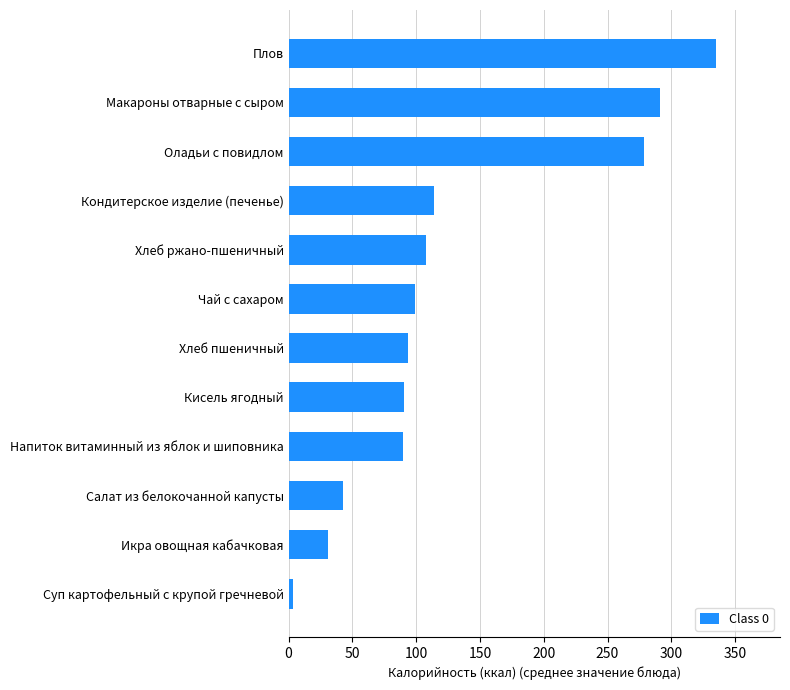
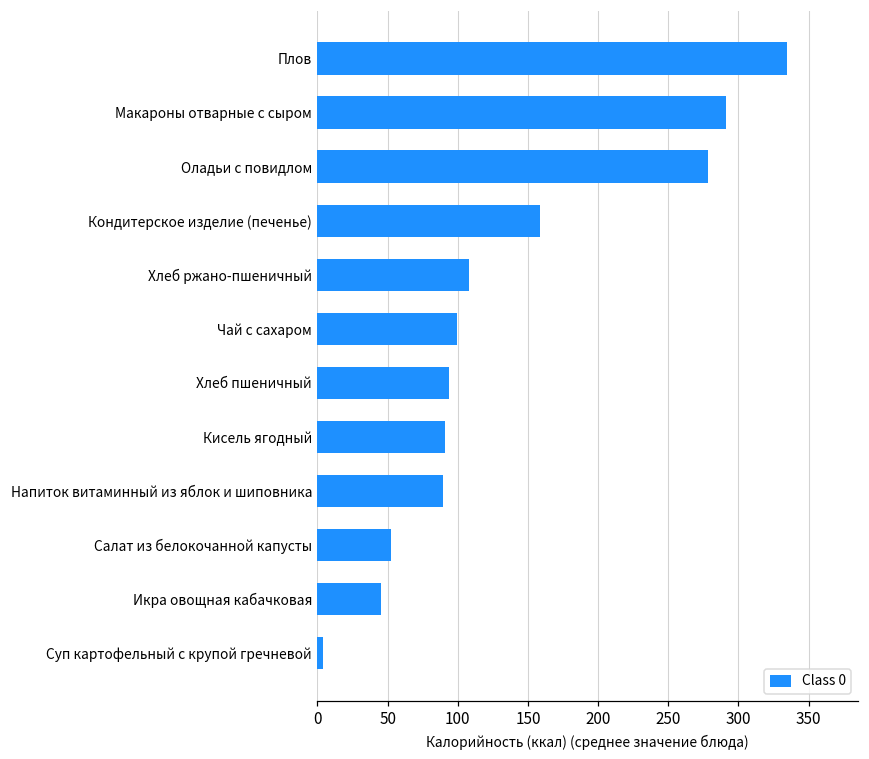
  {
    "Плов": 335,
    "Макароны отварные с сыром": 291,
    "Оладьи с повидлом": 279,
-   "Кондитерское изделие (печенье)": 114,
+   "Кондитерское изделие (печенье)": 158,
    "Хлеб ржано-пшеничный": 108,
    "Чай с сахаром": 99,
    "Хлеб пшеничный": 94,
    "Кисель ягодный": 91,
    "Напиток витаминный из яблок и шиповника": 90,
-   "Салат из белокочанной капусты": 42,
-   "Икра овощная кабачковая": 31,
+   "Салат из белокочанной капусты": 53,
+   "Икра овощная кабачковая": 45,
    "Суп картофельный с крупой гречневой": 4
  }
